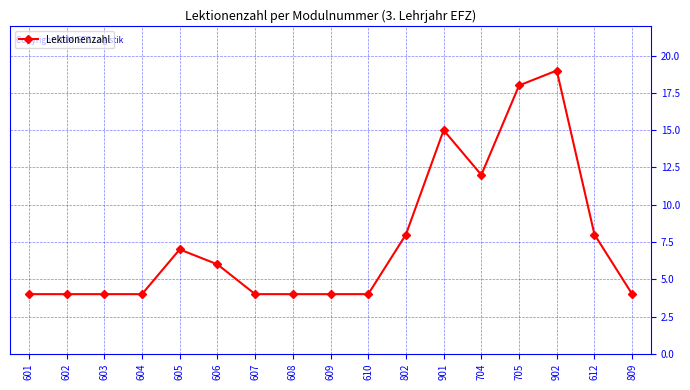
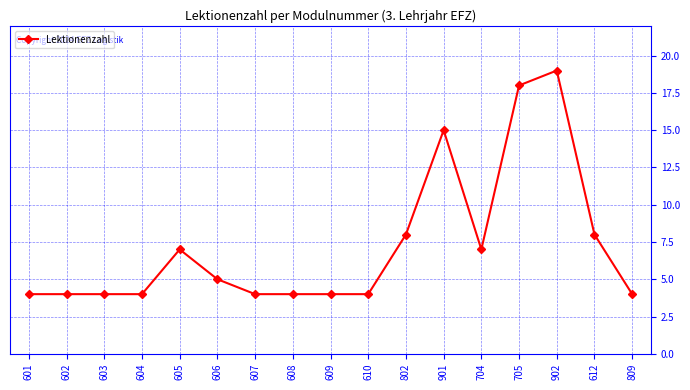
  {
    "601": 4,
    "602": 4,
    "603": 4,
    "604": 4,
    "605": 7,
-   "606": 6,
+   "606": 5,
    "607": 4,
    "608": 4,
    "609": 4,
    "610": 4,
    "802": 8,
    "901": 15,
-   "704": 12,
+   "704": 7,
    "705": 18,
    "902": 19,
    "612": 8,
    "809": 4
  }
